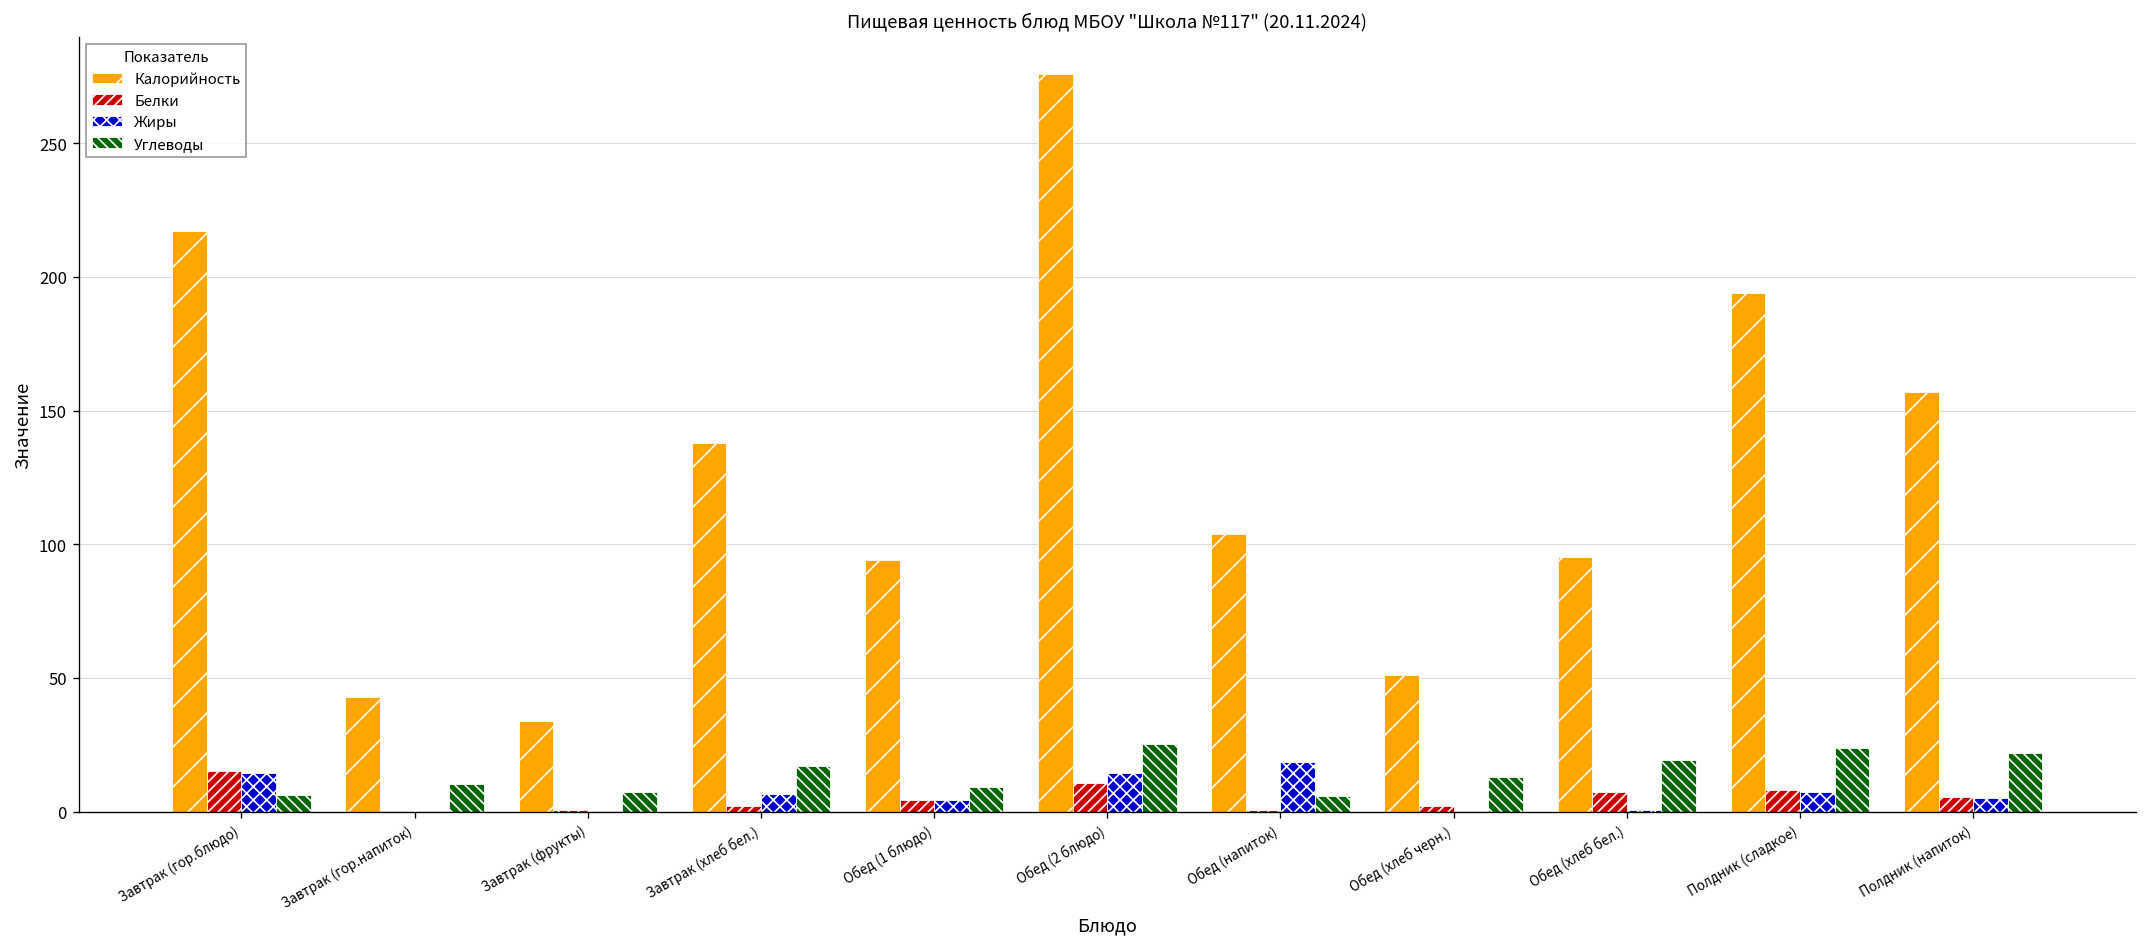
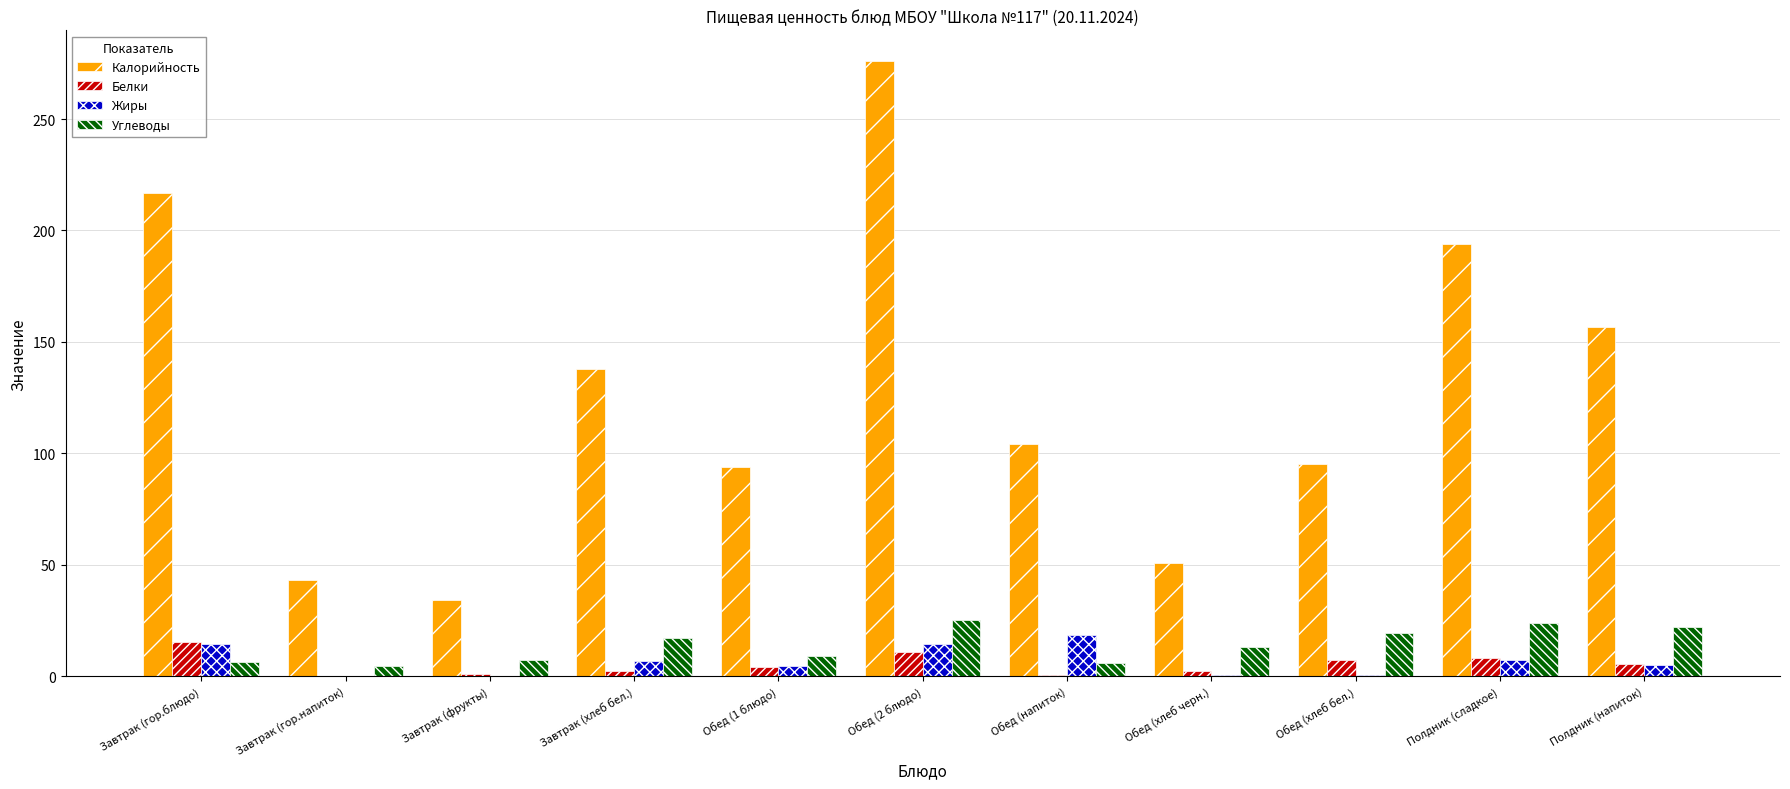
  {
    "Калорийность": {
      "Завтрак (гор.блюдо)": 217,
      "Завтрак (гор.напиток)": 43,
      "Завтрак (фрукты)": 34,
      "Завтрак (хлеб бел.)": 138,
      "Обед (1 блюдо)": 94,
      "Обед (2 блюдо)": 276,
      "Обед (напиток)": 104,
      "Обед (хлеб черн.)": 51,
      "Обед (хлеб бел.)": 95,
      "Полдник (сладкое)": 194,
      "Полдник (напиток)": 157
    },
    "Белки": {
      "Завтрак (гор.блюдо)": 15,
      "Завтрак (хлеб бел.)": 2,
      "Обед (1 блюдо)": 4,
      "Обед (2 блюдо)": 11,
      "Обед (хлеб черн.)": 2,
      "Обед (хлеб бел.)": 7,
      "Полдник (сладкое)": 8,
      "Полдник (напиток)": 6
    },
    "Жиры": {
      "Завтрак (гор.блюдо)": 15,
      "Завтрак (хлеб бел.)": 7,
      "Обед (1 блюдо)": 5,
      "Обед (2 блюдо)": 15,
      "Обед (напиток)": 19,
      "Полдник (сладкое)": 7,
      "Полдник (напиток)": 5
    },
    "Углеводы": {
      "Завтрак (гор.блюдо)": 6,
-     "Завтрак (гор.напиток)": 10,
+     "Завтрак (гор.напиток)": 4,
      "Завтрак (фрукты)": 7,
      "Завтрак (хлеб бел.)": 17,
      "Обед (1 блюдо)": 9,
      "Обед (2 блюдо)": 25,
      "Обед (напиток)": 6,
      "Обед (хлеб черн.)": 13,
      "Обед (хлеб бел.)": 19,
      "Полдник (сладкое)": 24,
      "Полдник (напиток)": 22
    }
  }
